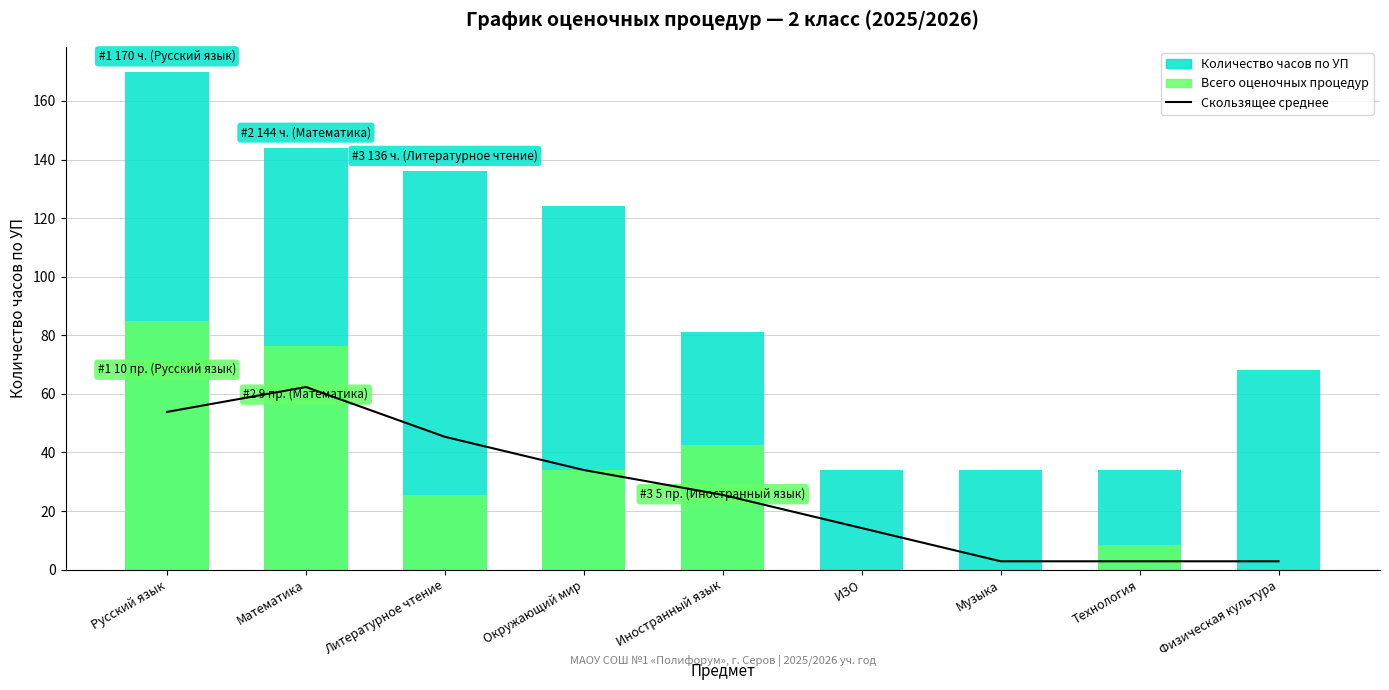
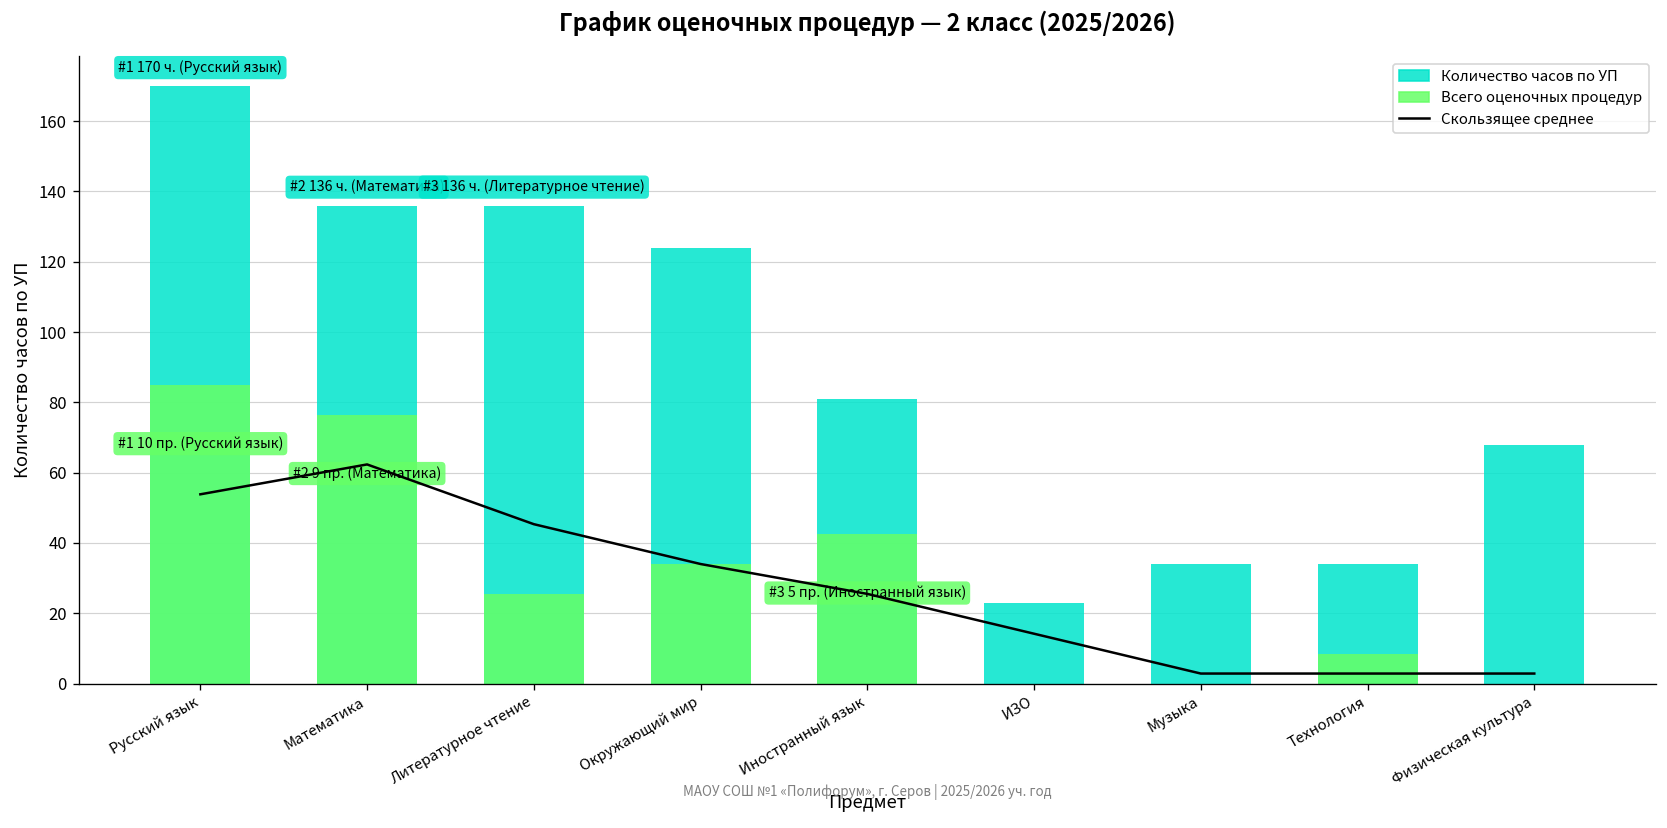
  {
    "Количество часов по УП": {
-     "Математика": 144,
-     "ИЗО": 34
+     "Математика": 136,
+     "ИЗО": 23
    }
  }
